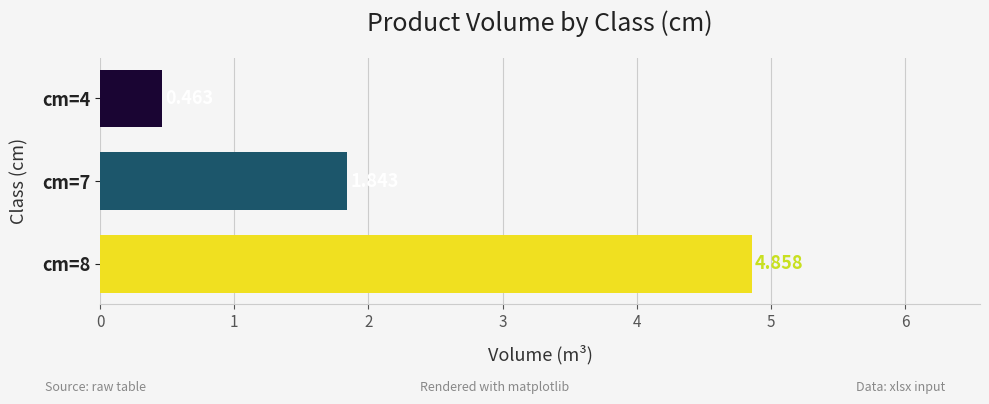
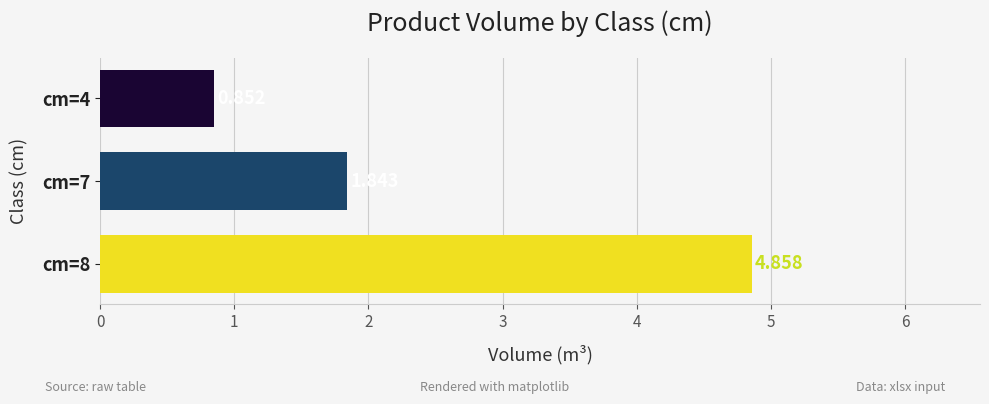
  {
-   "cm=4": 0.46,
+   "cm=4": 0.85,
    "cm=7": 1.84
  }
